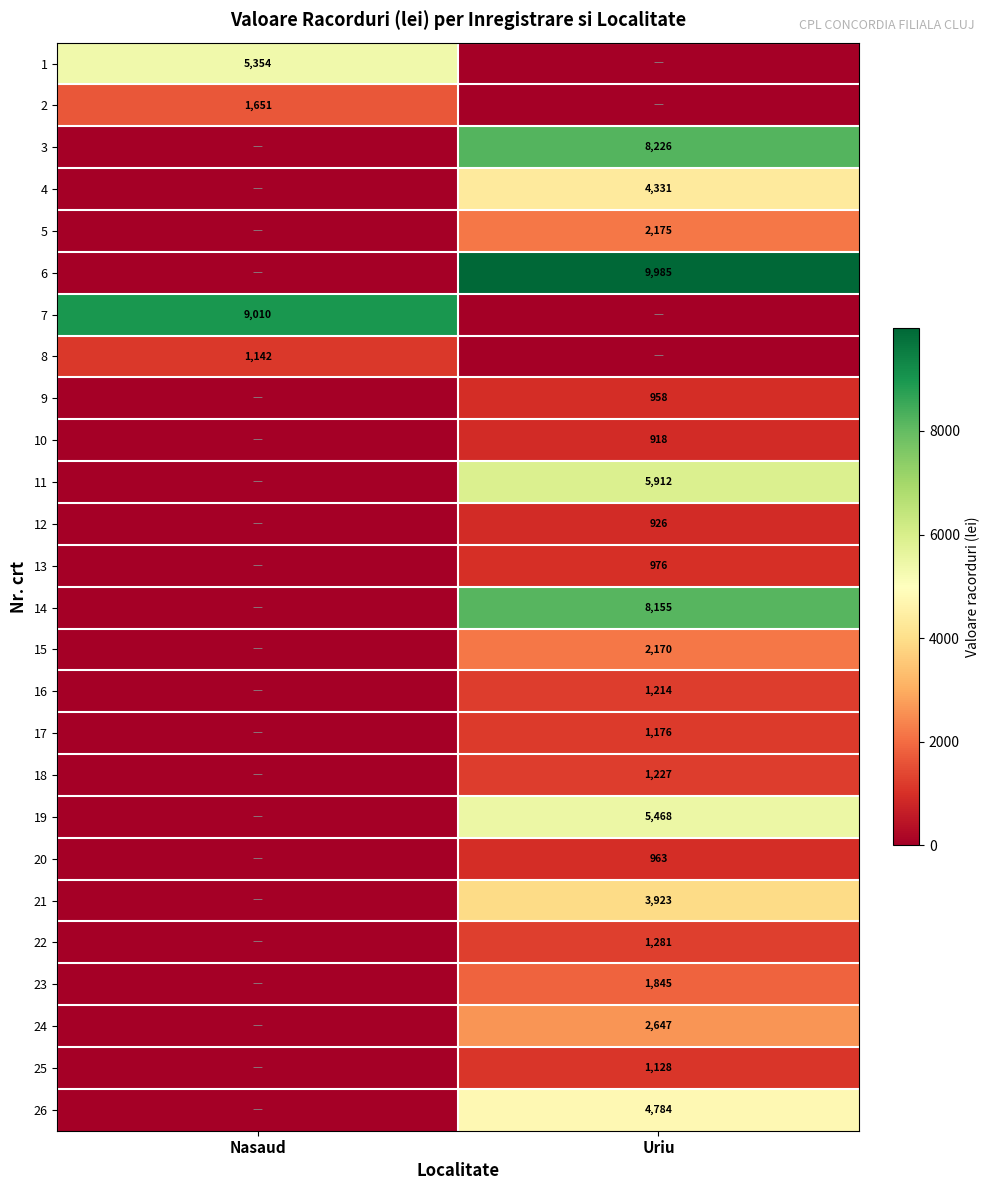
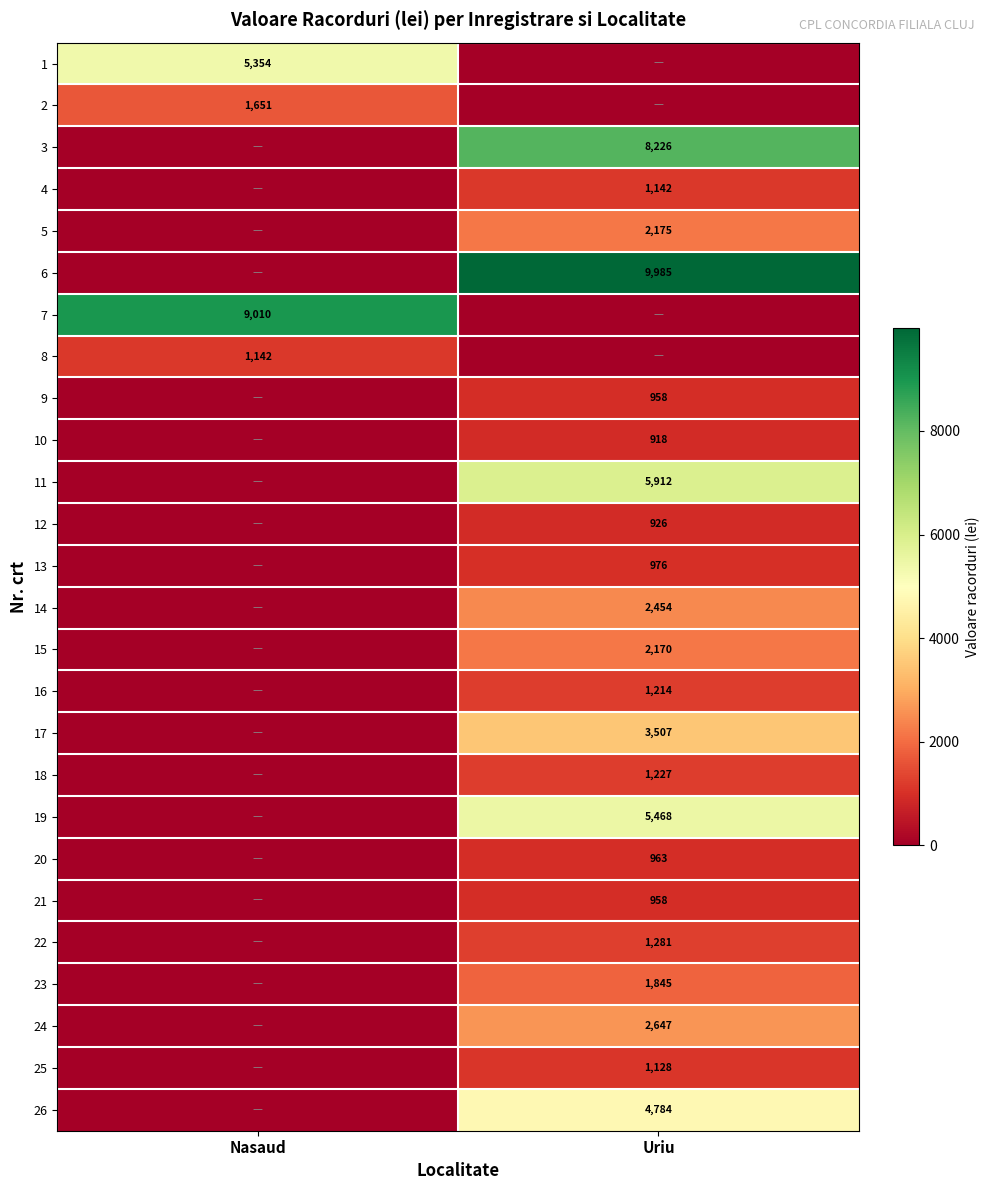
  {
    "1": {
      "Nasaud": "5,354"
    },
    "2": {
      "Nasaud": "1,651"
    },
    "3": {
      "Uriu": "8,226"
    },
    "4": {
-     "Uriu": "4,331"
+     "Uriu": "1,142"
    },
    "5": {
      "Uriu": "2,175"
    },
    "6": {
      "Uriu": "9,985"
    },
    "7": {
      "Nasaud": "9,010"
    },
    "8": {
      "Nasaud": "1,142"
    },
    "9": {
      "Uriu": "958"
    },
    "10": {
      "Uriu": "918"
    },
    "11": {
      "Uriu": "5,912"
    },
    "12": {
      "Uriu": "926"
    },
    "13": {
      "Uriu": "976"
    },
    "14": {
-     "Uriu": "8,155"
+     "Uriu": "2,454"
    },
    "15": {
      "Uriu": "2,170"
    },
    "16": {
      "Uriu": "1,214"
    },
    "17": {
-     "Uriu": "1,176"
+     "Uriu": "3,507"
    },
    "18": {
      "Uriu": "1,227"
    },
    "19": {
      "Uriu": "5,468"
    },
    "20": {
      "Uriu": "963"
    },
    "21": {
-     "Uriu": "3,923"
+     "Uriu": "958"
    },
    "22": {
      "Uriu": "1,281"
    },
    "23": {
      "Uriu": "1,845"
    },
    "24": {
      "Uriu": "2,647"
    },
    "25": {
      "Uriu": "1,128"
    },
    "26": {
      "Uriu": "4,784"
    }
  }
